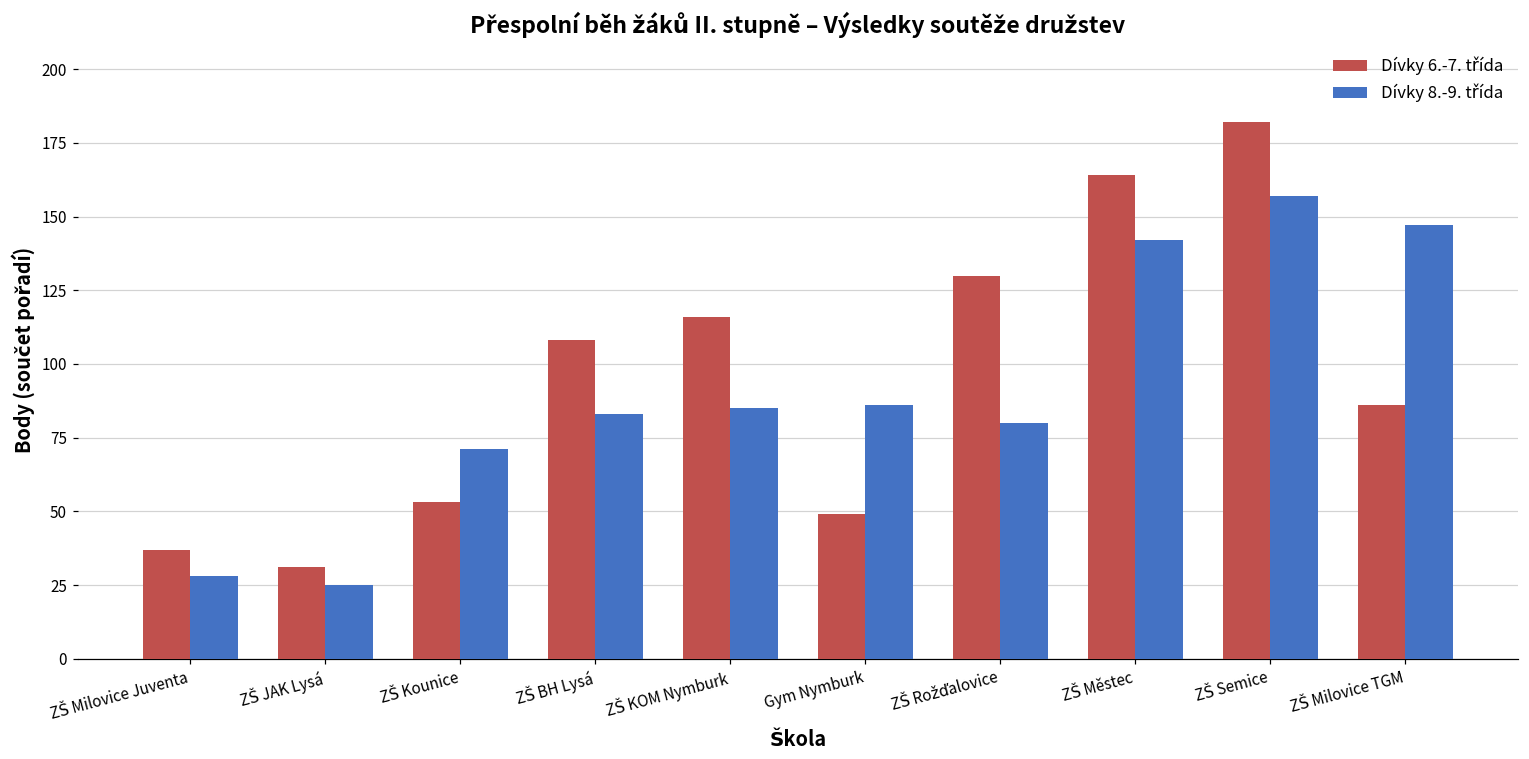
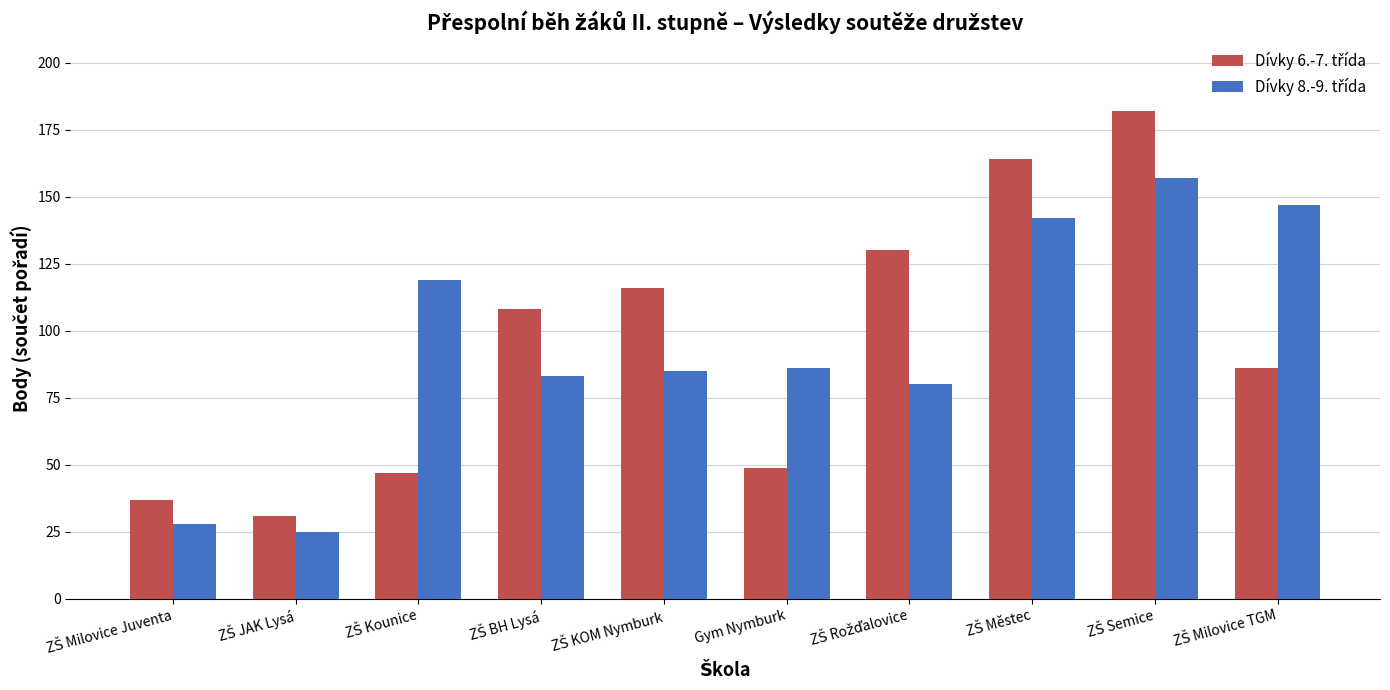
  {
    "Dívky 6.-7. třída": {
      "ZŠ Milovice Juventa": 37,
      "ZŠ JAK Lysá": 31,
-     "ZŠ Kounice": 53,
+     "ZŠ Kounice": 47,
      "ZŠ BH Lysá": 108,
      "ZŠ KOM Nymburk": 116,
      "Gym Nymburk": 49,
      "ZŠ Rožďalovice": 130,
      "ZŠ Městec": 164,
      "ZŠ Semice": 182,
      "ZŠ Milovice TGM": 86
    },
    "Dívky 8.-9. třída": {
      "ZŠ Milovice Juventa": 28,
      "ZŠ JAK Lysá": 25,
-     "ZŠ Kounice": 71,
+     "ZŠ Kounice": 119,
      "ZŠ BH Lysá": 83,
      "ZŠ KOM Nymburk": 85,
      "Gym Nymburk": 86,
      "ZŠ Rožďalovice": 80,
      "ZŠ Městec": 142,
      "ZŠ Semice": 157,
      "ZŠ Milovice TGM": 147
    }
  }
